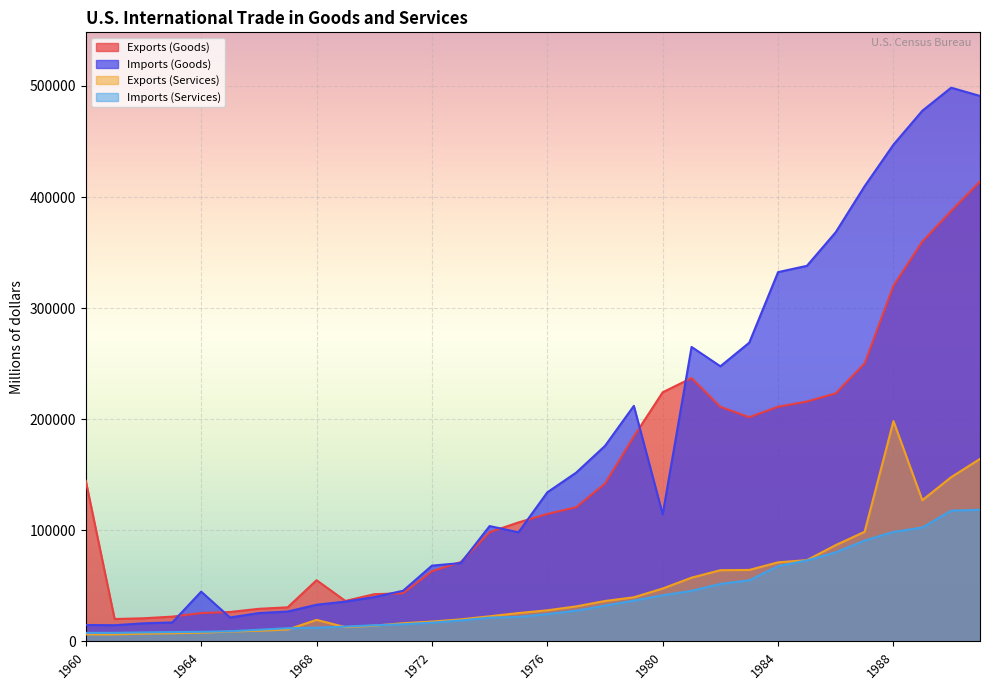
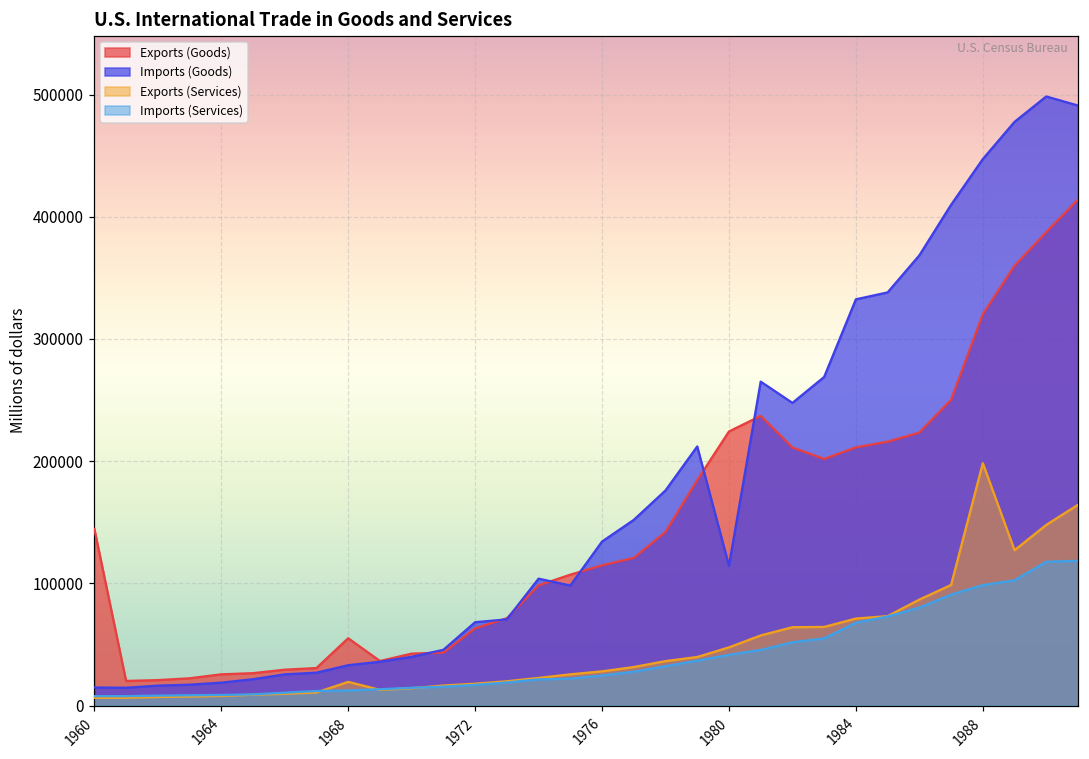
  {
    "Exports (Goods)": {
      "1960": 145000,
      "1964": 26000,
      "1968": 55000,
      "1972": 63000,
      "1976": 115000,
      "1980": 224000,
      "1984": 211000,
      "1988": 320000
    },
    "Imports (Goods)": {
      "1960": 15000,
-     "1964": 45000,
+     "1964": 19000,
      "1968": 33000,
      "1972": 68000,
      "1976": 134000,
      "1980": 114000,
      "1984": 332000,
      "1988": 447000
    },
    "Exports (Services)": {
      "1968": 19000,
      "1976": 28000,
      "1980": 48000,
      "1984": 71000,
      "1988": 198000
    },
    "Imports (Services)": {
      "1968": 12000,
      "1976": 25000,
      "1980": 41000,
      "1984": 68000,
      "1988": 99000
    }
  }
